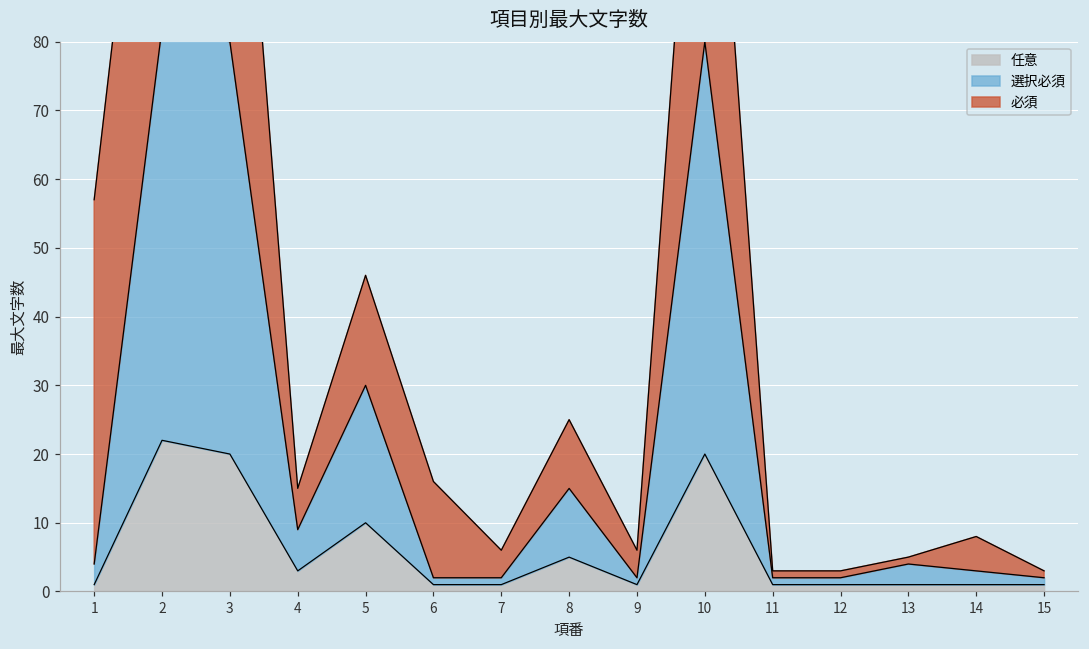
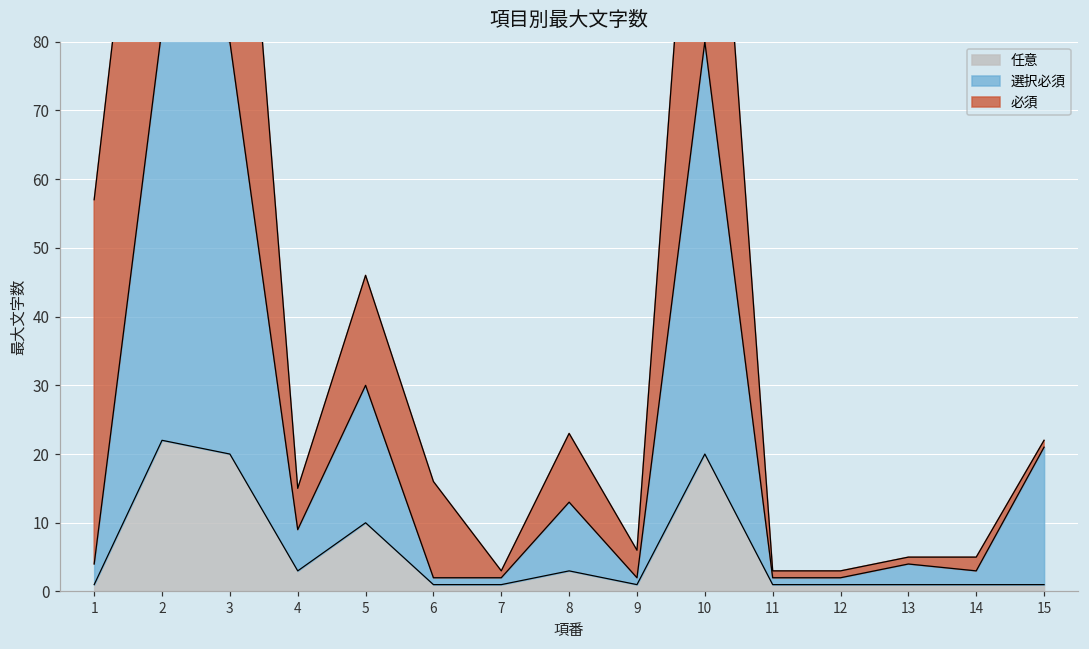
  {
    "任意": {
      "1": 1,
      "2": 22,
      "3": 20,
      "4": 3,
      "5": 10,
      "6": 1,
      "7": 1,
-     "8": 5,
+     "8": 3,
      "9": 1,
      "10": 20,
      "11": 1,
      "12": 1,
      "13": 1,
      "14": 1,
      "15": 1
    },
    "選択必須": {
      "1": 3,
      "3": 60,
      "4": 6,
      "5": 20,
      "6": 1,
      "7": 1,
      "8": 10,
      "9": 1,
      "10": 60,
      "11": 1,
      "12": 1,
      "13": 3,
      "14": 2,
-     "15": 1
+     "15": 20
    },
    "必須": {
      "1": 53,
      "4": 6,
      "5": 16,
      "6": 14,
-     "7": 4,
+     "7": 1,
      "8": 10,
      "9": 4,
      "11": 1,
      "12": 1,
      "13": 1,
-     "14": 5,
+     "14": 2,
      "15": 1
    }
  }
